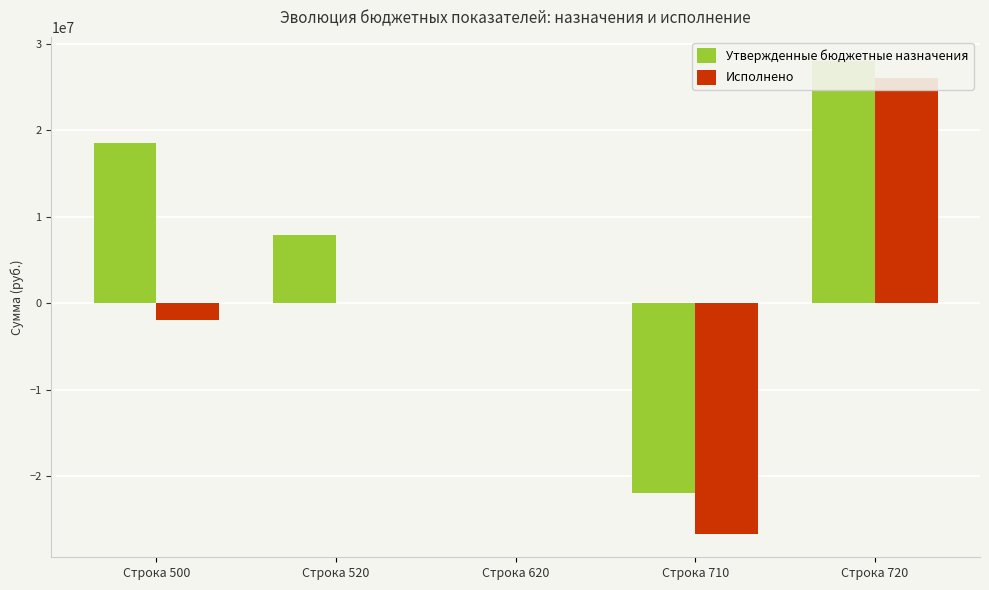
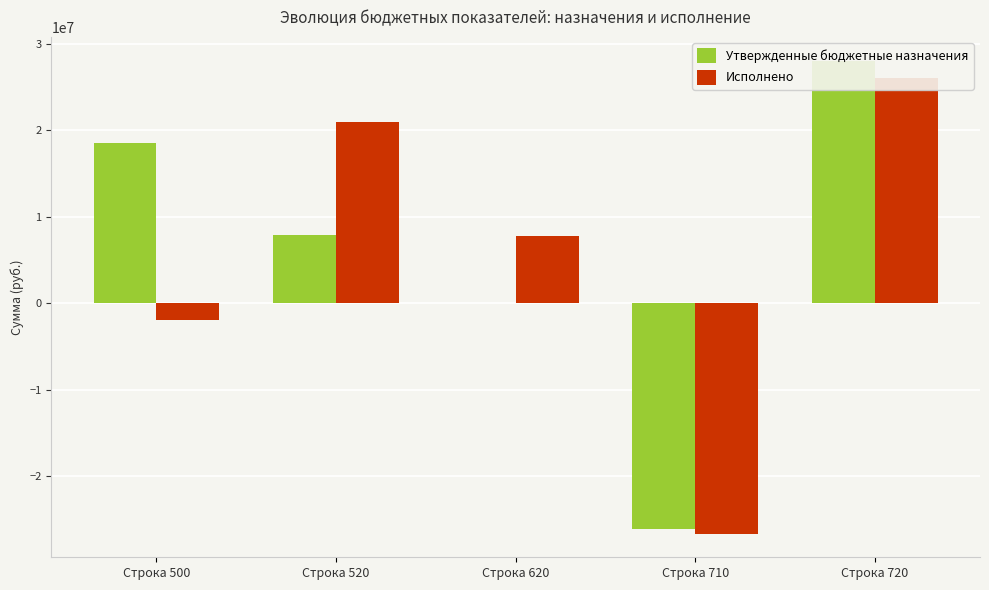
  {
    "Утвержденные бюджетные назначения": {
      "Строка 500": 18000000,
      "Строка 520": 8000000,
      "Строка 620": 0,
-     "Строка 710": -22000000
+     "Строка 710": -26000000
    },
    "Исполнено": {
      "Строка 500": -2000000,
-     "Строка 520": 0,
-     "Строка 620": 0,
+     "Строка 520": 21000000,
+     "Строка 620": 8000000,
      "Строка 710": -27000000
    }
  }
